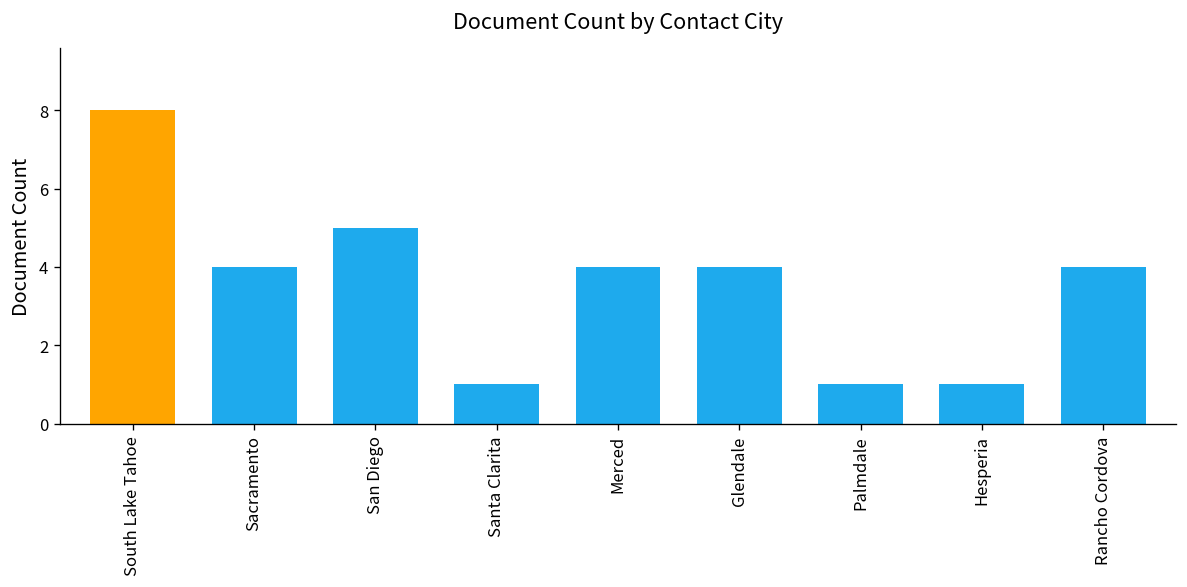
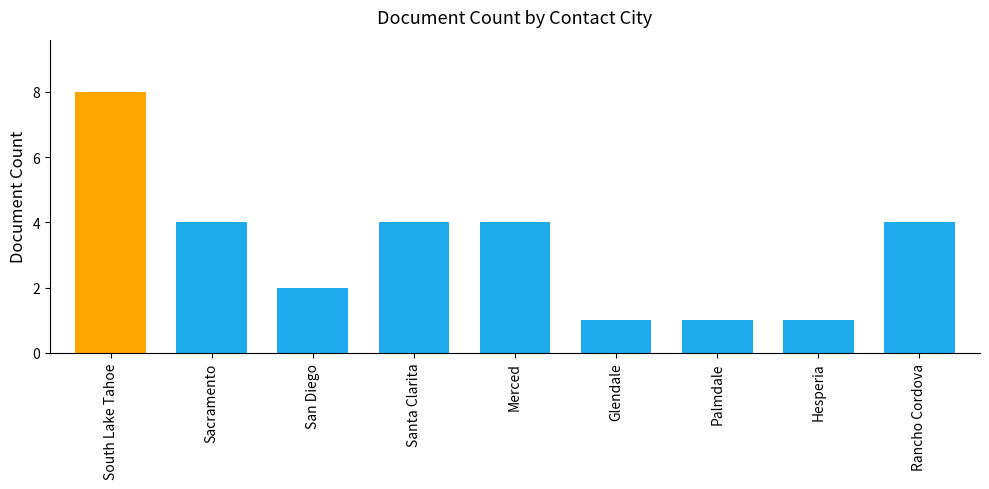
  {
    "South Lake Tahoe": 8,
    "Sacramento": 4,
-   "San Diego": 5,
-   "Santa Clarita": 1,
+   "San Diego": 2,
+   "Santa Clarita": 4,
    "Merced": 4,
-   "Glendale": 4,
+   "Glendale": 1,
    "Palmdale": 1,
    "Hesperia": 1,
    "Rancho Cordova": 4
  }
